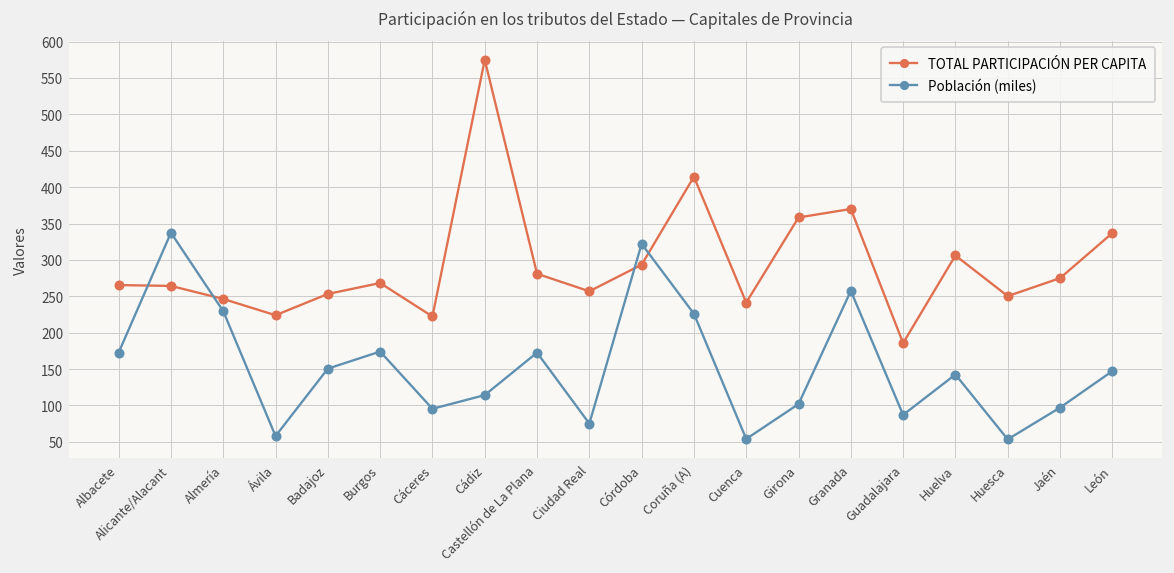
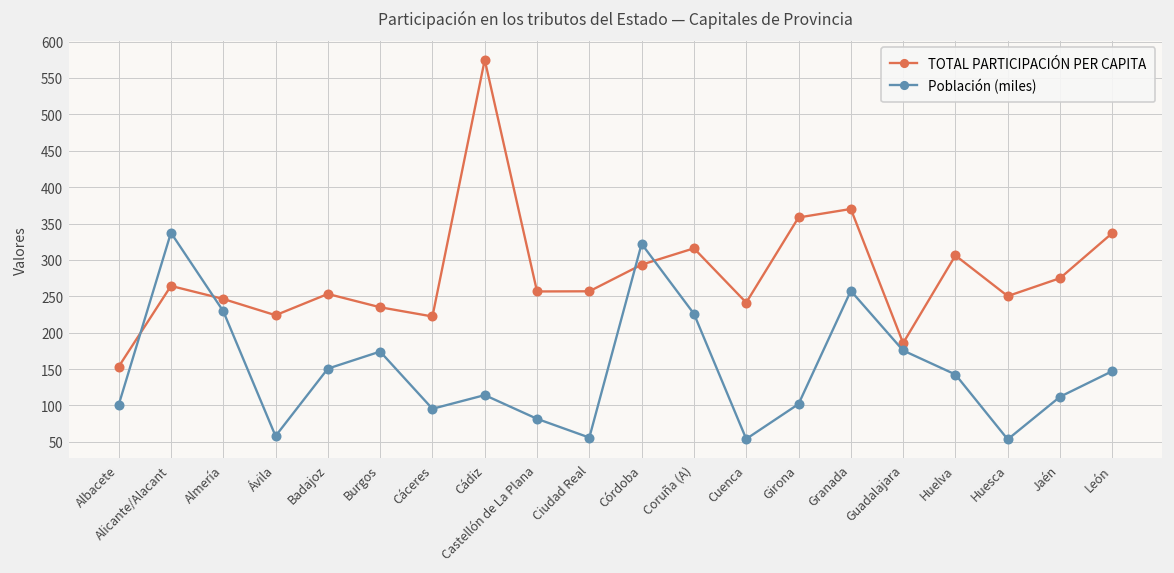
  {
    "TOTAL PARTICIPACIÓN PER CAPITA": {
-     "Albacete": 270,
+     "Albacete": 150,
      "Alicante/Alacant": 260,
      "Almería": 250,
      "Ávila": 220,
      "Badajoz": 250,
-     "Burgos": 270,
+     "Burgos": 230,
      "Cáceres": 220,
      "Cádiz": 570,
-     "Castellón de La Plana": 280,
+     "Castellón de La Plana": 260,
      "Ciudad Real": 260,
      "Córdoba": 290,
-     "Coruña (A)": 410,
+     "Coruña (A)": 320,
      "Cuenca": 240,
      "Girona": 360,
      "Granada": 370,
      "Guadalajara": 190,
      "Huelva": 310,
      "Huesca": 250,
      "Jaén": 270,
      "León": 340
    },
    "Población (miles)": {
-     "Albacete": 170,
+     "Albacete": 100,
      "Alicante/Alacant": 340,
      "Almería": 230,
      "Ávila": 60,
      "Badajoz": 150,
      "Burgos": 170,
      "Cáceres": 100,
      "Cádiz": 110,
-     "Castellón de La Plana": 170,
-     "Ciudad Real": 80,
+     "Castellón de La Plana": 80,
+     "Ciudad Real": 60,
      "Córdoba": 320,
      "Coruña (A)": 230,
      "Cuenca": 50,
      "Girona": 100,
      "Granada": 260,
-     "Guadalajara": 90,
+     "Guadalajara": 180,
      "Huelva": 140,
      "Huesca": 50,
-     "Jaén": 100,
+     "Jaén": 110,
      "León": 150
    }
  }
